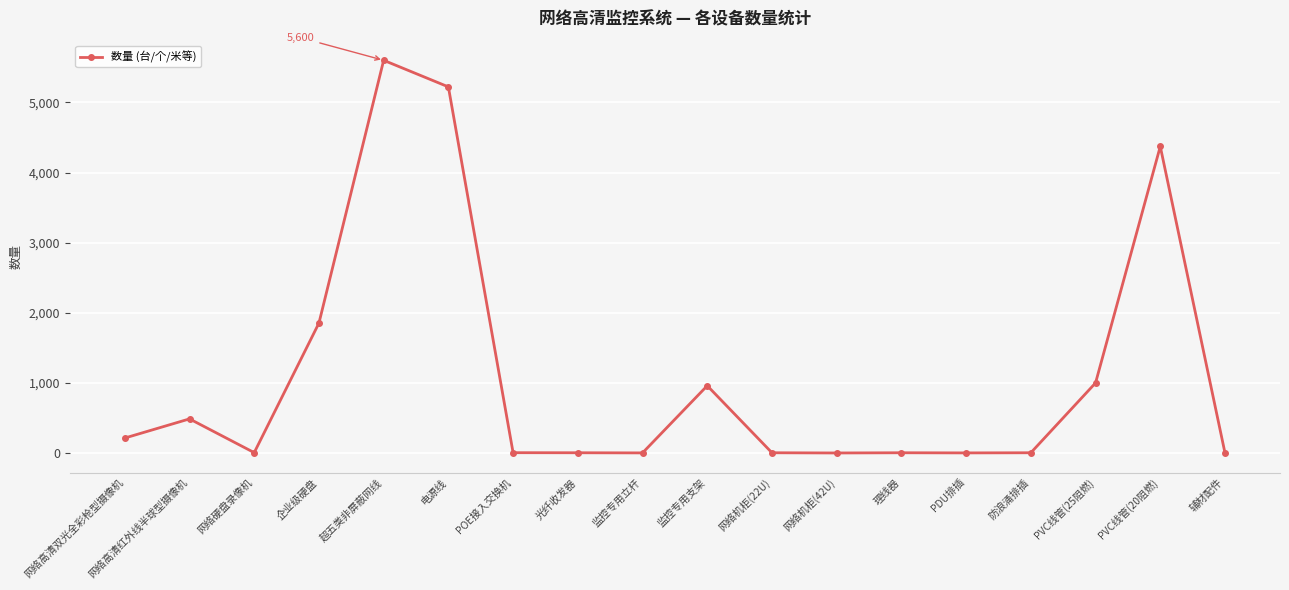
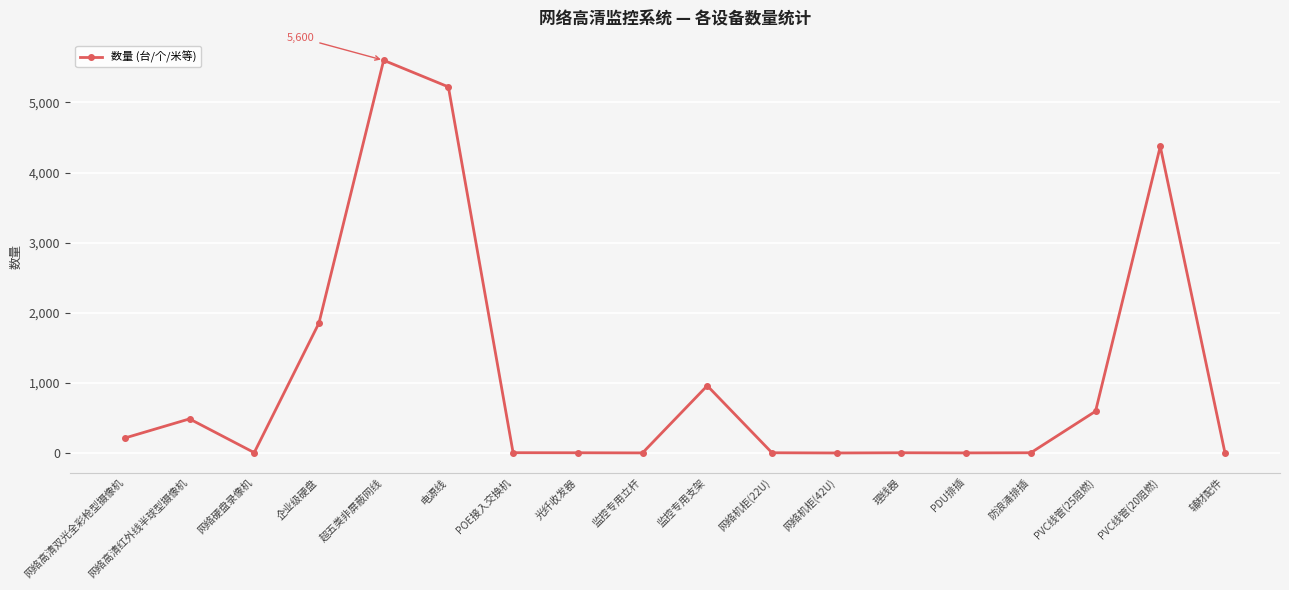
  {
    "网络高清双光全彩枪型摄像机": "200",
    "网络高清红外线半球型摄像机": "500",
    "网络硬盘录像机": "0",
    "企业级硬盘": "1,900",
    "电源线": "5,200",
    "POE接入交换机": "0",
    "光纤收发器": "0",
    "监控专用立杆": "0",
    "监控专用支架": "1,000",
    "网络机柜(22U)": "0",
    "网络机柜(42U)": "0",
    "理线器": "0",
    "PDU排插": "0",
    "防浪涌排插": "0",
-   "PVC线管(25阻燃)": "1,000",
+   "PVC线管(25阻燃)": "600",
    "PVC线管(20阻燃)": "4,400",
    "辅材配件": "0"
  }
